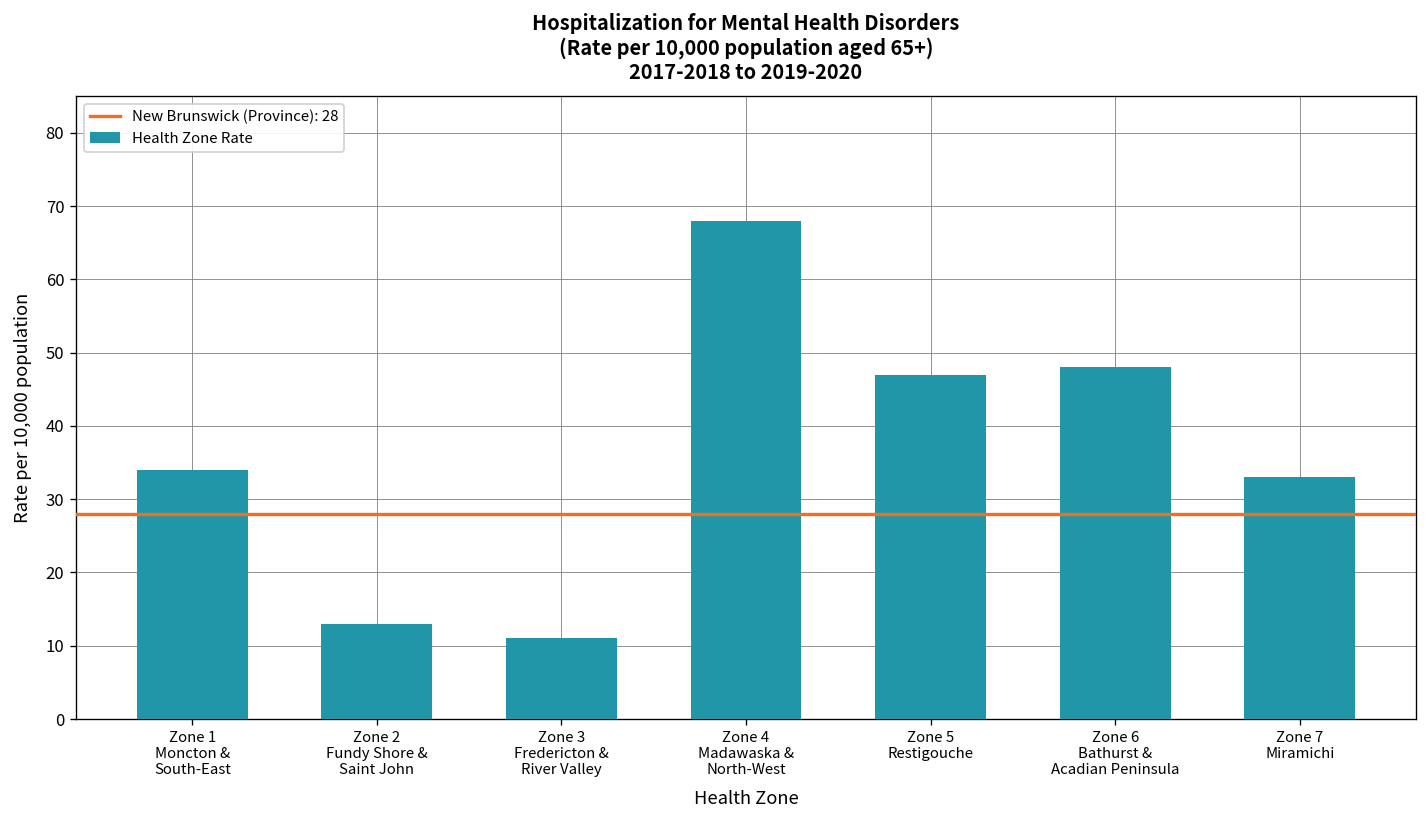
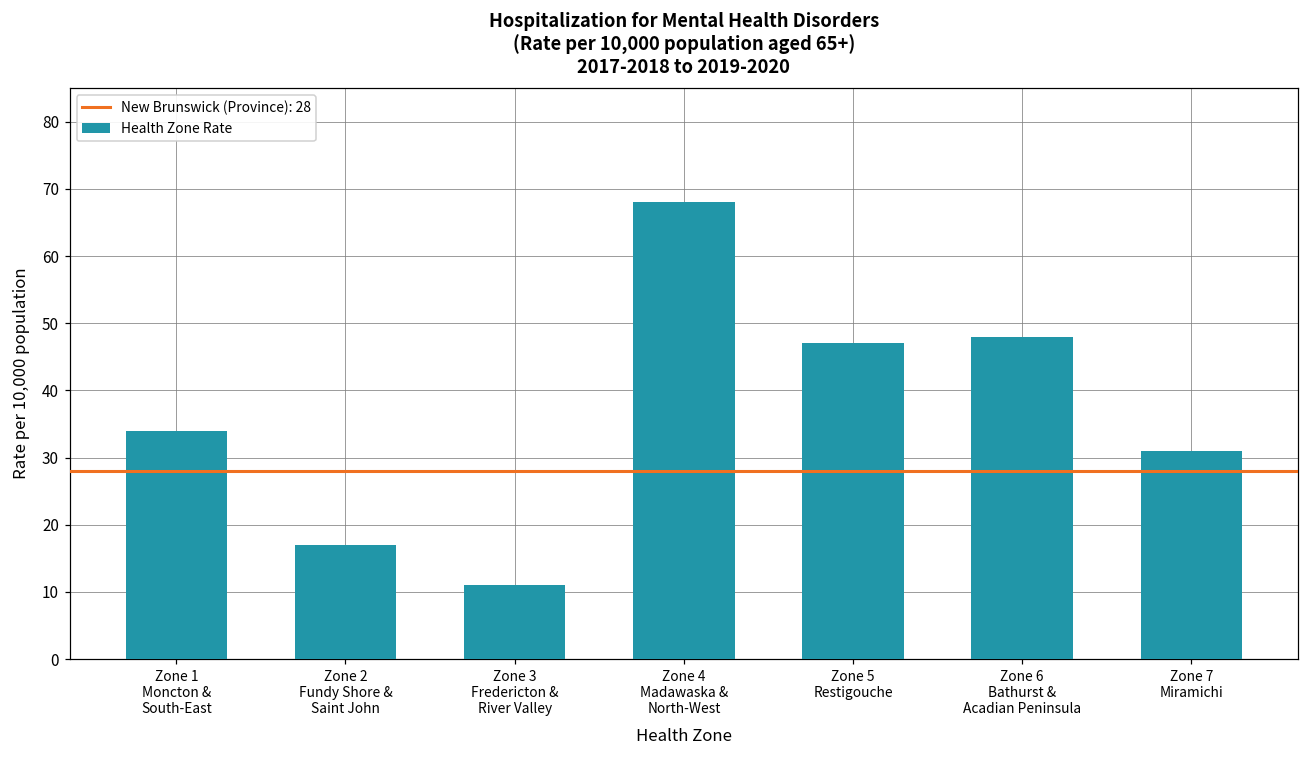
  {
    "Zone 1 Moncton & South-East": 34,
-   "Zone 2 Fundy Shore & Saint John": 13,
+   "Zone 2 Fundy Shore & Saint John": 17,
    "Zone 3 Fredericton & River Valley": 11,
    "Zone 4 Madawaska & North-West": 68,
    "Zone 5 Restigouche": 47,
    "Zone 6 Bathurst & Acadian Peninsula": 48,
-   "Zone 7 Miramichi": 33
+   "Zone 7 Miramichi": 31
  }
